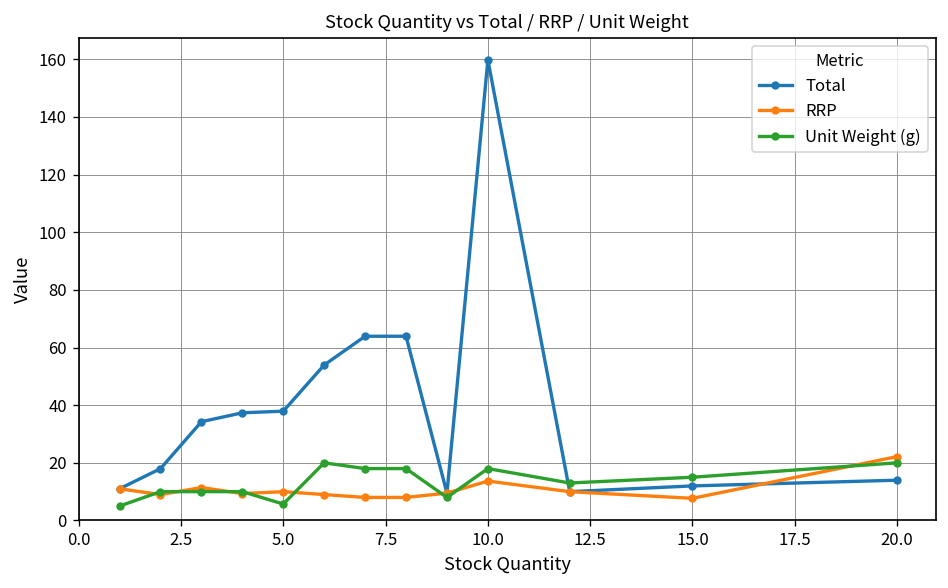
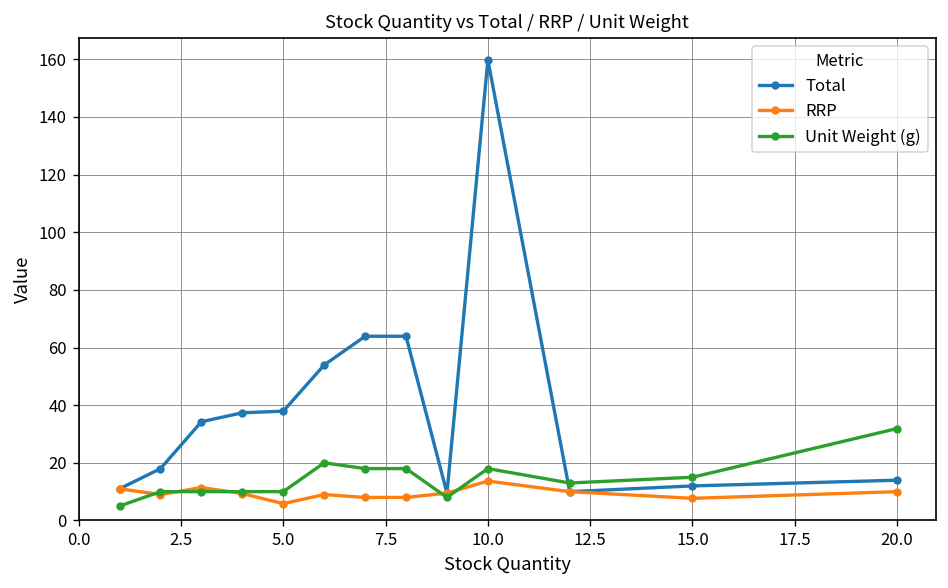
  {
    "Total": {
      "5.0": 38,
      "10.0": 160,
      "15.0": 12,
      "20.0": 14
    },
    "RRP": {
-     "5.0": 10,
+     "5.0": 6,
      "10.0": 14,
      "15.0": 8,
-     "20.0": 22
+     "20.0": 10
    },
    "Unit Weight (g)": {
-     "5.0": 6,
+     "5.0": 10,
      "10.0": 18,
      "15.0": 15,
-     "20.0": 20
+     "20.0": 32
    }
  }
